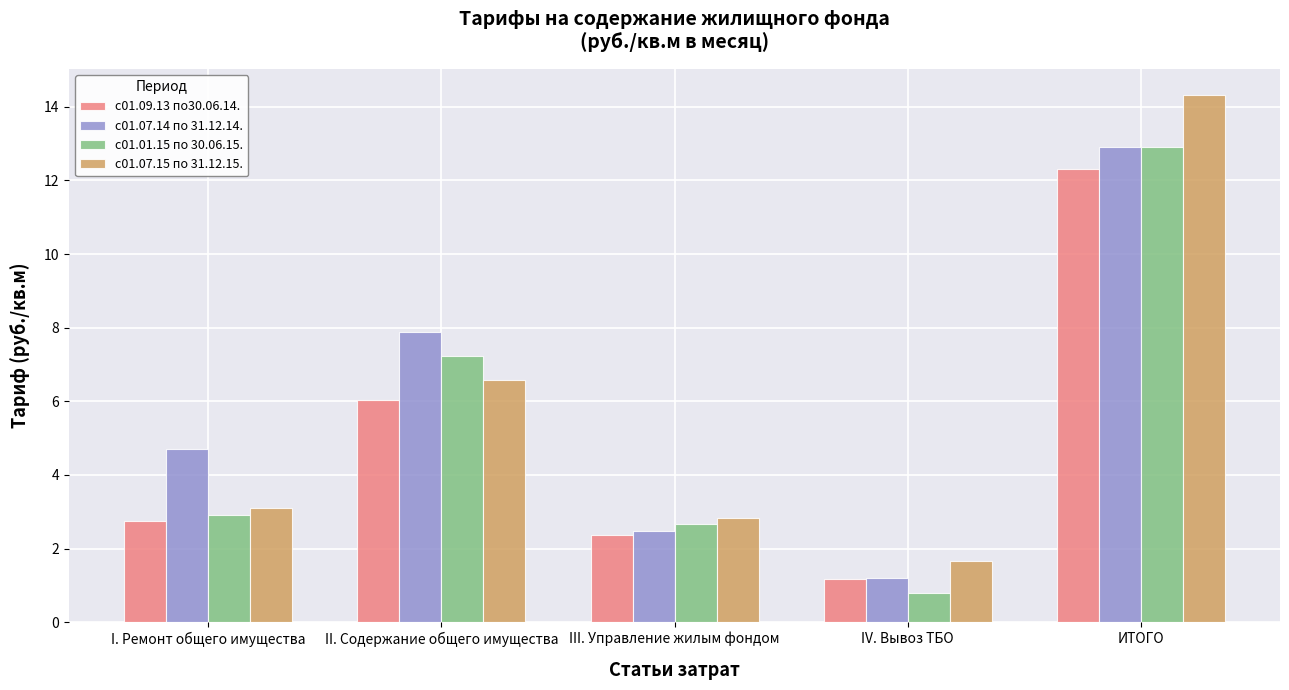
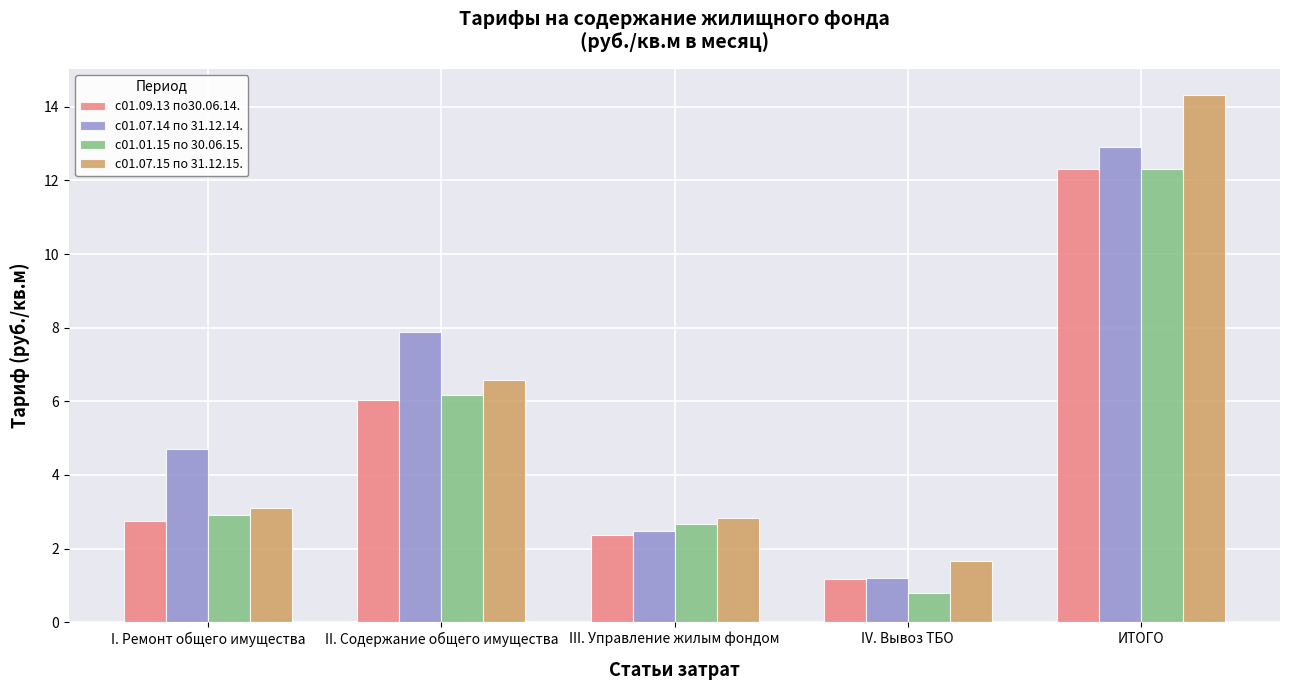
  {
    "с01.07.14 по 31.12.14.": {
      "I. Ремонт общего имущества": 4.7,
      "II. Содержание общего имущества": 7.9,
      "III. Управление жилым фондом": 2.5,
      "IV. Вывоз ТБО": 1.2,
      "ИТОГО": 12.9
    },
    "с01.01.15 по 30.06.15.": {
      "I. Ремонт общего имущества": 2.9,
-     "II. Содержание общего имущества": 7.2,
+     "II. Содержание общего имущества": 6.2,
      "III. Управление жилым фондом": 2.7,
      "IV. Вывоз ТБО": 0.8,
-     "ИТОГО": 12.9
+     "ИТОГО": 12.3
    }
  }
